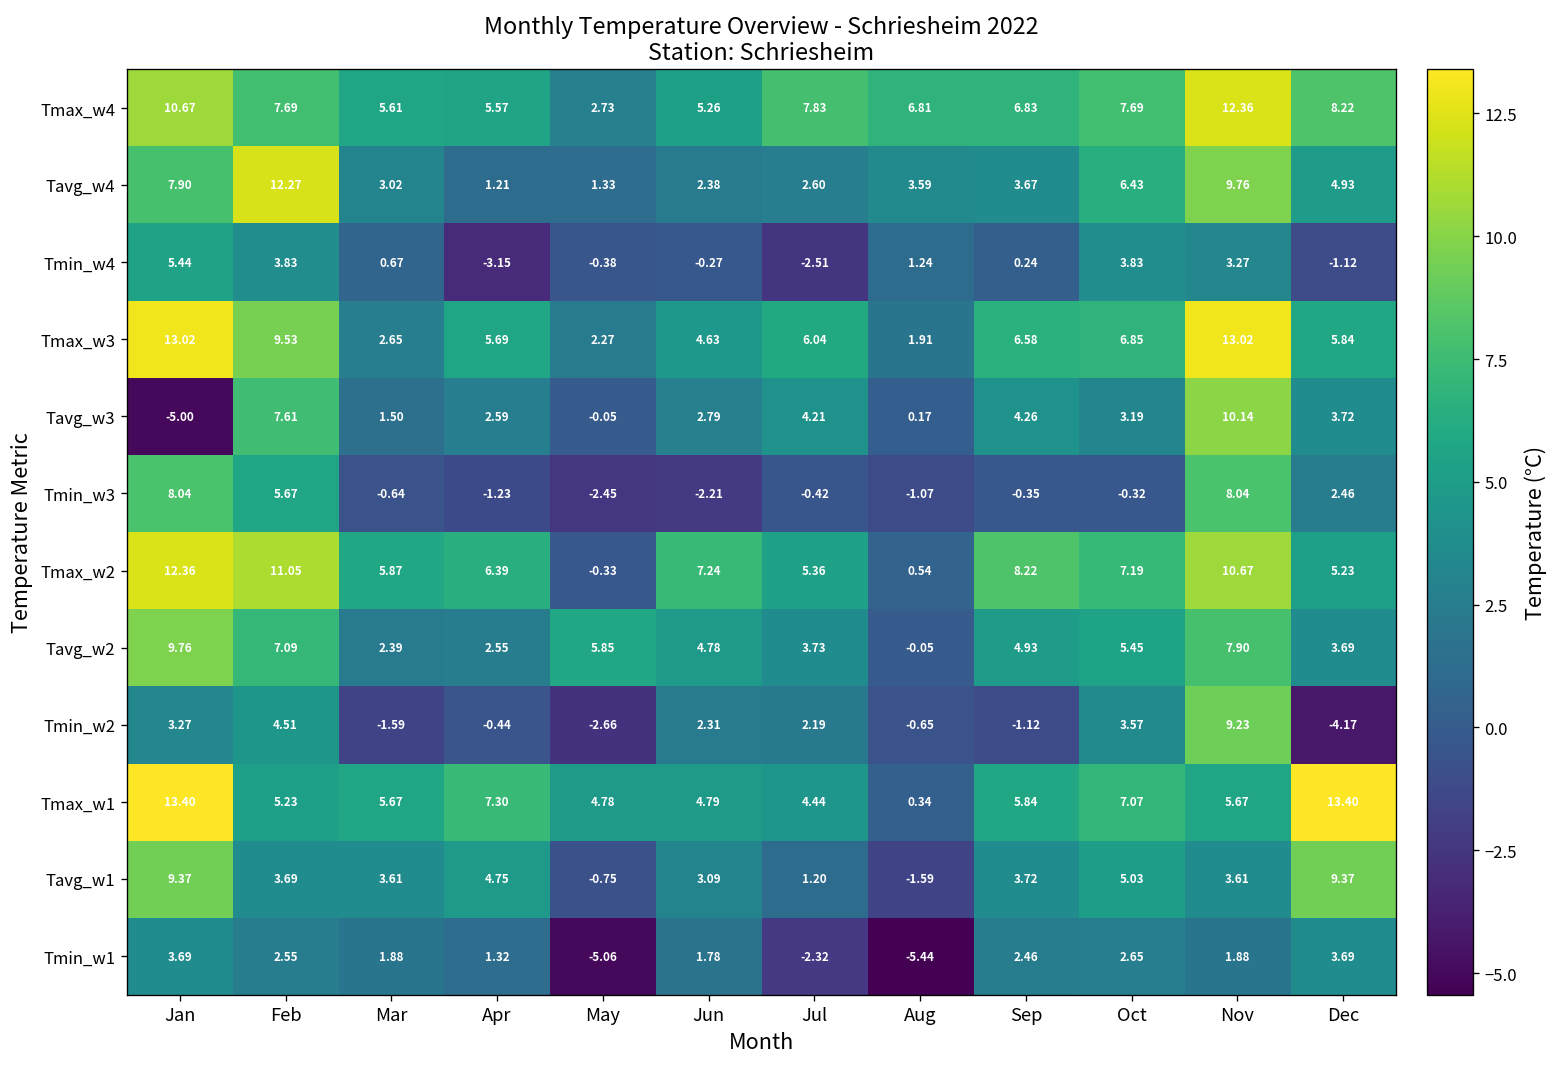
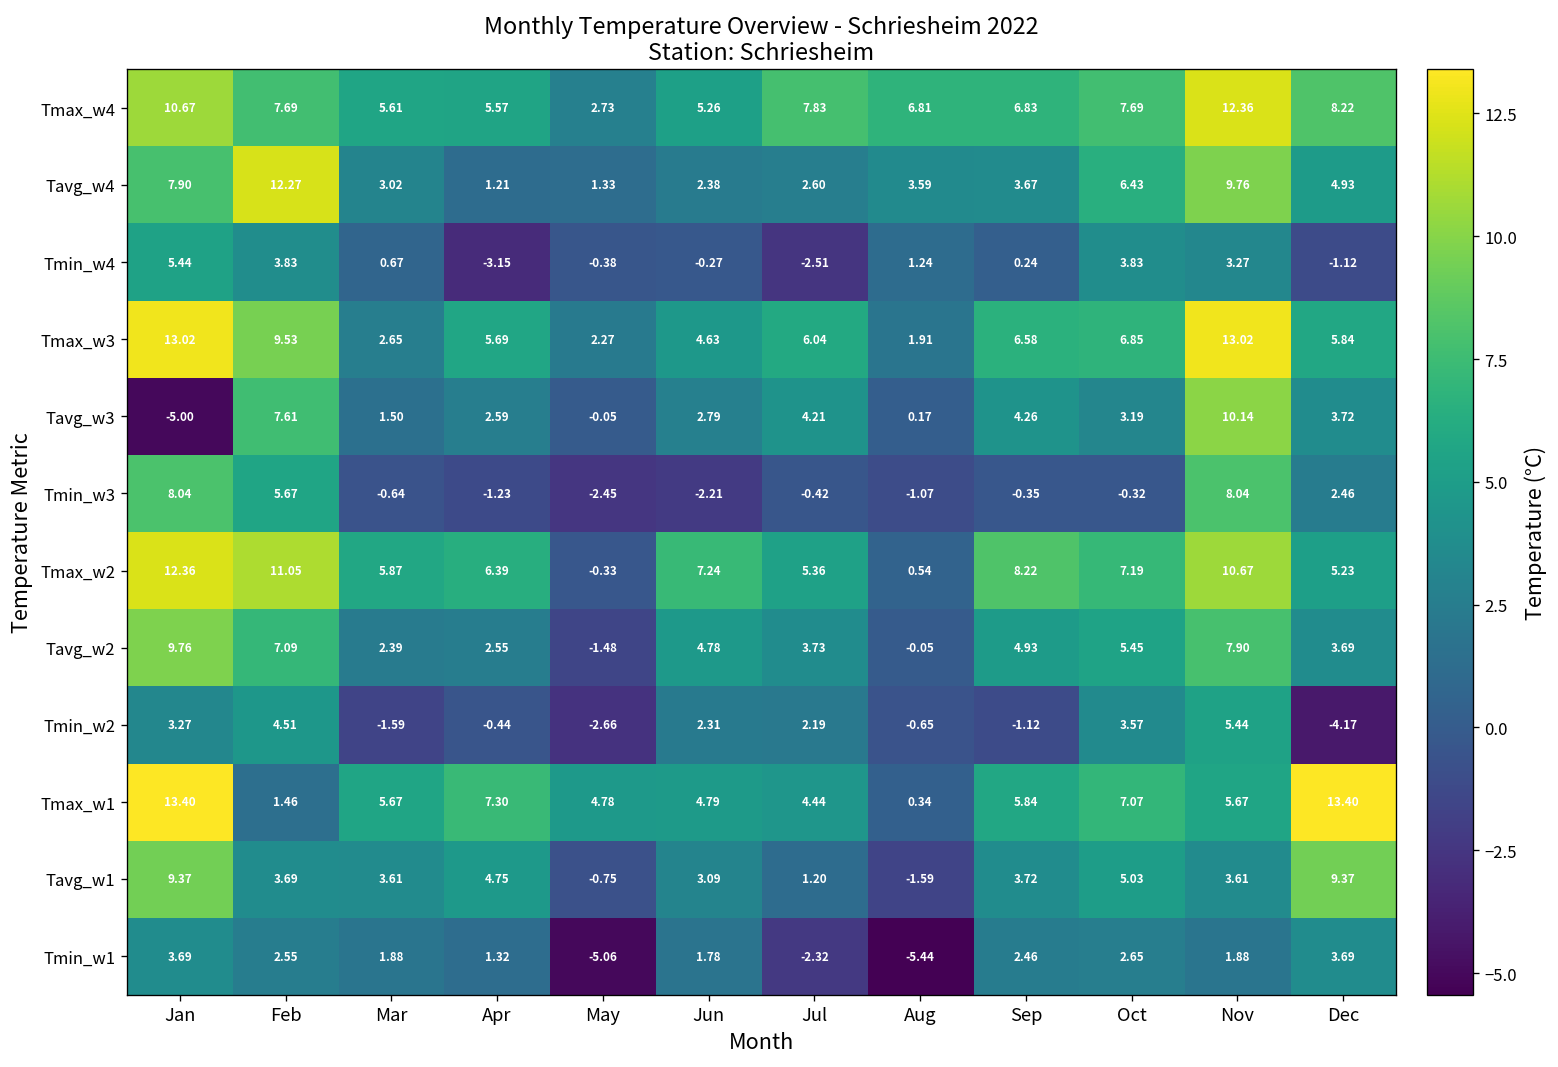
  {
    "Tmax_w4": {
      "Jan": 10.67,
      "Feb": 7.69,
      "Mar": 5.61,
      "Apr": 5.57,
      "May": 2.73,
      "Jun": 5.26,
      "Jul": 7.83,
      "Aug": 6.81,
      "Sep": 6.83,
      "Oct": 7.69,
      "Nov": 12.36,
      "Dec": 8.22
    },
    "Tavg_w4": {
      "Jan": 7.90,
      "Feb": 12.27,
      "Mar": 3.02,
      "Apr": 1.21,
      "May": 1.33,
      "Jun": 2.38,
      "Jul": 2.60,
      "Aug": 3.59,
      "Sep": 3.67,
      "Oct": 6.43,
      "Nov": 9.76,
      "Dec": 4.93
    },
    "Tmin_w4": {
      "Jan": 5.44,
      "Feb": 3.83,
      "Mar": 0.67,
      "Apr": -3.15,
      "May": -0.38,
      "Jun": -0.27,
      "Jul": -2.51,
      "Aug": 1.24,
      "Sep": 0.24,
      "Oct": 3.83,
      "Nov": 3.27,
      "Dec": -1.12
    },
    "Tmax_w3": {
      "Jan": 13.02,
      "Feb": 9.53,
      "Mar": 2.65,
      "Apr": 5.69,
      "May": 2.27,
      "Jun": 4.63,
      "Jul": 6.04,
      "Aug": 1.91,
      "Sep": 6.58,
      "Oct": 6.85,
      "Nov": 13.02,
      "Dec": 5.84
    },
    "Tavg_w3": {
      "Jan": -5.00,
      "Feb": 7.61,
      "Mar": 1.50,
      "Apr": 2.59,
      "May": -0.05,
      "Jun": 2.79,
      "Jul": 4.21,
      "Aug": 0.17,
      "Sep": 4.26,
      "Oct": 3.19,
      "Nov": 10.14,
      "Dec": 3.72
    },
    "Tmin_w3": {
      "Jan": 8.04,
      "Feb": 5.67,
      "Mar": -0.64,
      "Apr": -1.23,
      "May": -2.45,
      "Jun": -2.21,
      "Jul": -0.42,
      "Aug": -1.07,
      "Sep": -0.35,
      "Oct": -0.32,
      "Nov": 8.04,
      "Dec": 2.46
    },
    "Tmax_w2": {
      "Jan": 12.36,
      "Feb": 11.05,
      "Mar": 5.87,
      "Apr": 6.39,
      "May": -0.33,
      "Jun": 7.24,
      "Jul": 5.36,
      "Aug": 0.54,
      "Sep": 8.22,
      "Oct": 7.19,
      "Nov": 10.67,
      "Dec": 5.23
    },
    "Tavg_w2": {
      "Jan": 9.76,
      "Feb": 7.09,
      "Mar": 2.39,
      "Apr": 2.55,
-     "May": 5.85,
+     "May": -1.48,
      "Jun": 4.78,
      "Jul": 3.73,
      "Aug": -0.05,
      "Sep": 4.93,
      "Oct": 5.45,
      "Nov": 7.90,
      "Dec": 3.69
    },
    "Tmin_w2": {
      "Jan": 3.27,
      "Feb": 4.51,
      "Mar": -1.59,
      "Apr": -0.44,
      "May": -2.66,
      "Jun": 2.31,
      "Jul": 2.19,
      "Aug": -0.65,
      "Sep": -1.12,
      "Oct": 3.57,
-     "Nov": 9.23,
+     "Nov": 5.44,
      "Dec": -4.17
    },
    "Tmax_w1": {
      "Jan": 13.40,
-     "Feb": 5.23,
+     "Feb": 1.46,
      "Mar": 5.67,
      "Apr": 7.30,
      "May": 4.78,
      "Jun": 4.79,
      "Jul": 4.44,
      "Aug": 0.34,
      "Sep": 5.84,
      "Oct": 7.07,
      "Nov": 5.67,
      "Dec": 13.40
    },
    "Tavg_w1": {
      "Jan": 9.37,
      "Feb": 3.69,
      "Mar": 3.61,
      "Apr": 4.75,
      "May": -0.75,
      "Jun": 3.09,
      "Jul": 1.20,
      "Aug": -1.59,
      "Sep": 3.72,
      "Oct": 5.03,
      "Nov": 3.61,
      "Dec": 9.37
    },
    "Tmin_w1": {
      "Jan": 3.69,
      "Feb": 2.55,
      "Mar": 1.88,
      "Apr": 1.32,
      "May": -5.06,
      "Jun": 1.78,
      "Jul": -2.32,
      "Aug": -5.44,
      "Sep": 2.46,
      "Oct": 2.65,
      "Nov": 1.88,
      "Dec": 3.69
    }
  }
